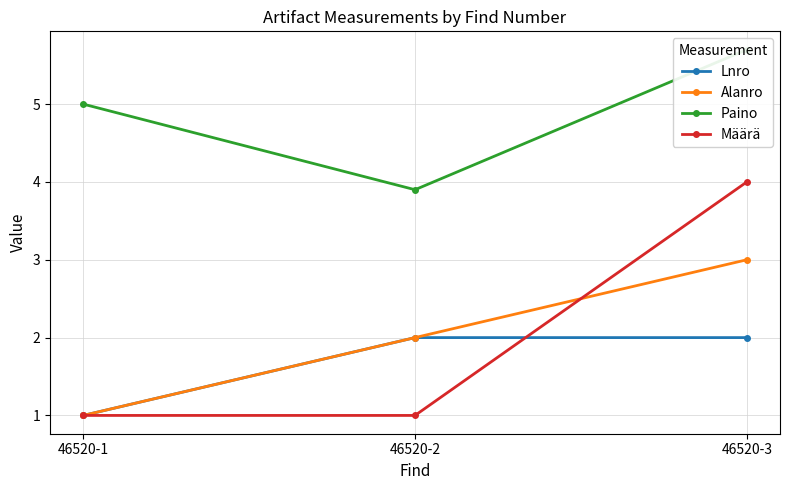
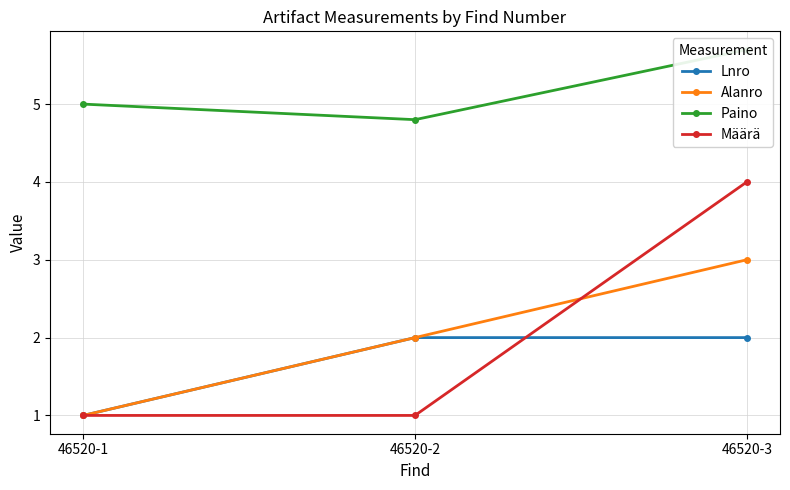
  {
    "Lnro": {
      "46520-3": 2.0
    },
    "Alanro": {
      "46520-3": 3.0
    },
    "Paino": {
      "46520-1": 5.0,
-     "46520-2": 3.9
+     "46520-2": 4.8
    },
    "Määrä": {
      "46520-2": 1.0,
      "46520-3": 4.0
    }
  }
